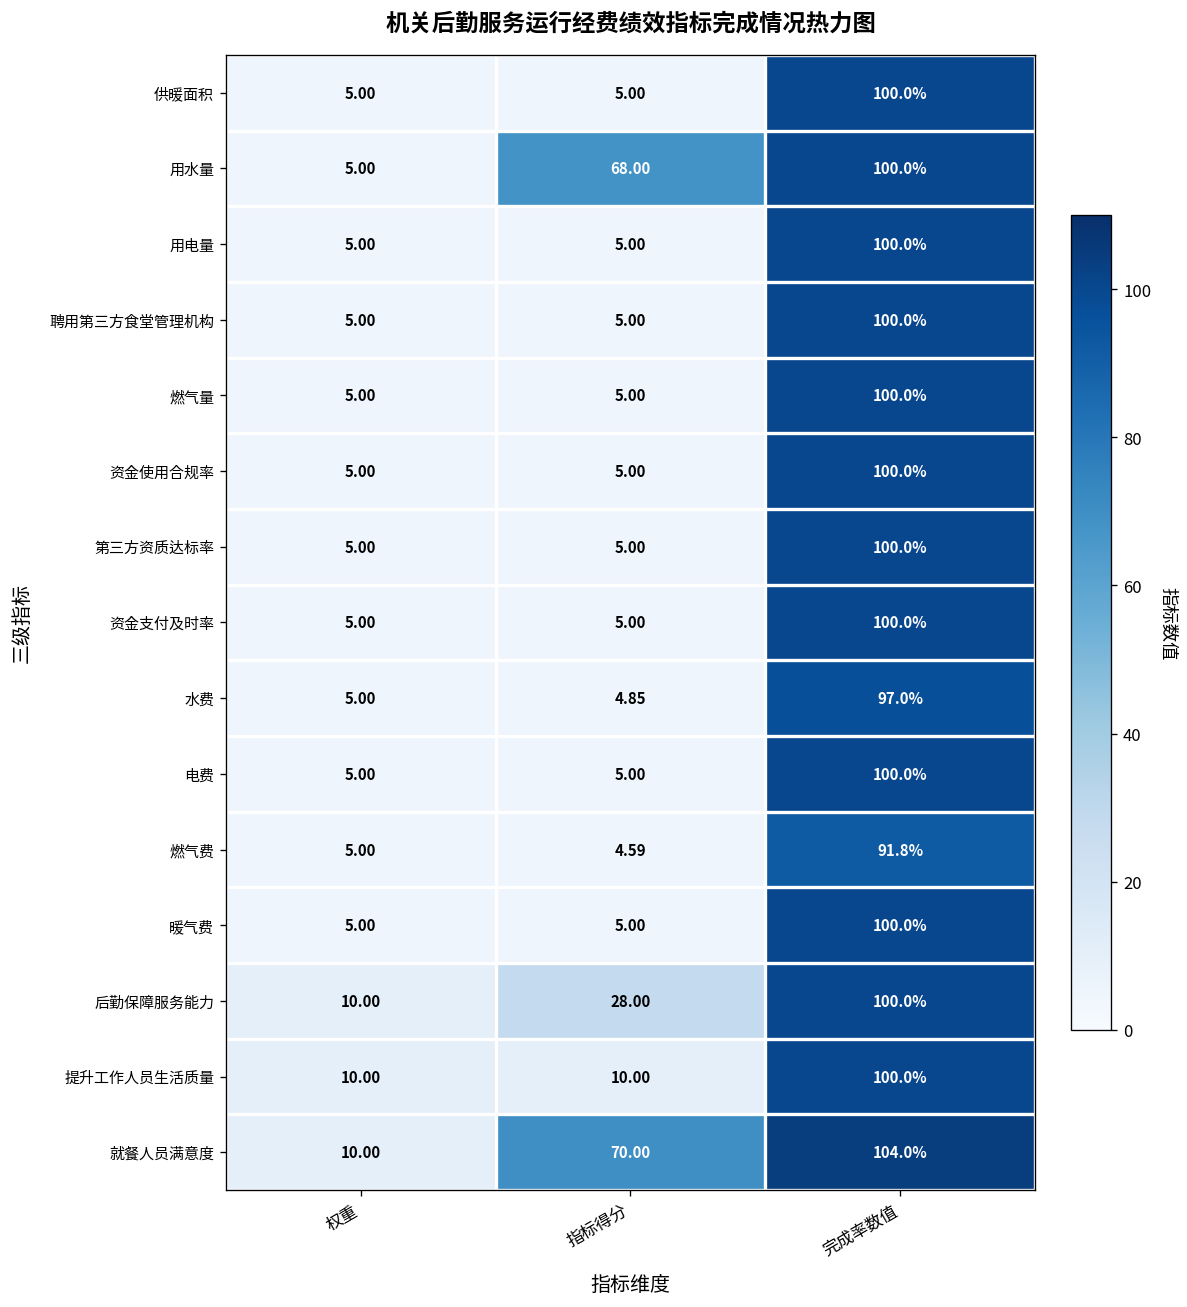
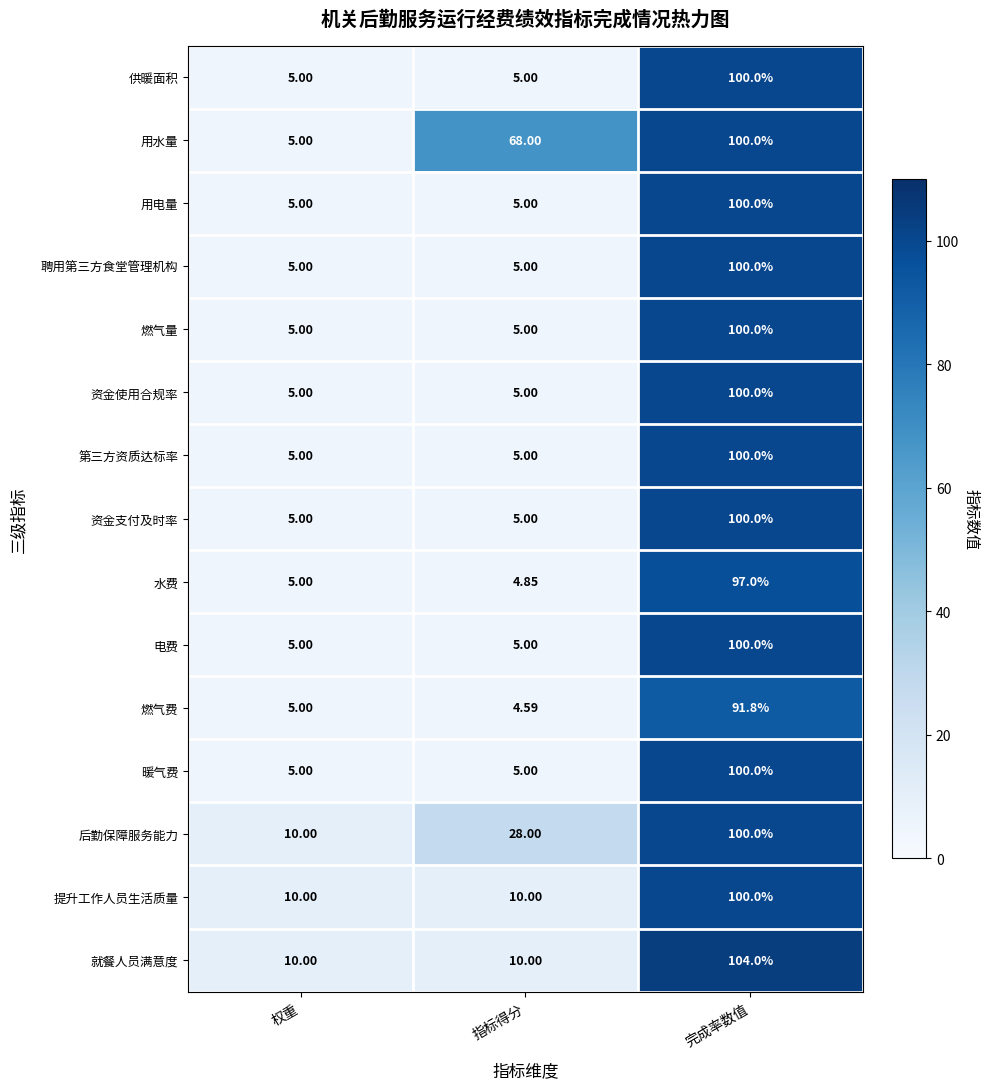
  {
    "供暖面积": {
      "权重": "5.00",
      "指标得分": "5.00",
      "完成率数值": "100.0%"
    },
    "用水量": {
      "权重": "5.00",
      "指标得分": "68.00",
      "完成率数值": "100.0%"
    },
    "用电量": {
      "权重": "5.00",
      "指标得分": "5.00",
      "完成率数值": "100.0%"
    },
    "聘用第三方食堂管理机构": {
      "权重": "5.00",
      "指标得分": "5.00",
      "完成率数值": "100.0%"
    },
    "燃气量": {
      "权重": "5.00",
      "指标得分": "5.00",
      "完成率数值": "100.0%"
    },
    "资金使用合规率": {
      "权重": "5.00",
      "指标得分": "5.00",
      "完成率数值": "100.0%"
    },
    "第三方资质达标率": {
      "权重": "5.00",
      "指标得分": "5.00",
      "完成率数值": "100.0%"
    },
    "资金支付及时率": {
      "权重": "5.00",
      "指标得分": "5.00",
      "完成率数值": "100.0%"
    },
    "水费": {
      "权重": "5.00",
      "指标得分": "4.85",
      "完成率数值": "97.0%"
    },
    "电费": {
      "权重": "5.00",
      "指标得分": "5.00",
      "完成率数值": "100.0%"
    },
    "燃气费": {
      "权重": "5.00",
      "指标得分": "4.59",
      "完成率数值": "91.8%"
    },
    "暖气费": {
      "权重": "5.00",
      "指标得分": "5.00",
      "完成率数值": "100.0%"
    },
    "后勤保障服务能力": {
      "权重": "10.00",
      "指标得分": "28.00",
      "完成率数值": "100.0%"
    },
    "提升工作人员生活质量": {
      "权重": "10.00",
      "指标得分": "10.00",
      "完成率数值": "100.0%"
    },
    "就餐人员满意度": {
      "权重": "10.00",
-     "指标得分": "70.00",
+     "指标得分": "10.00",
      "完成率数值": "104.0%"
    }
  }
